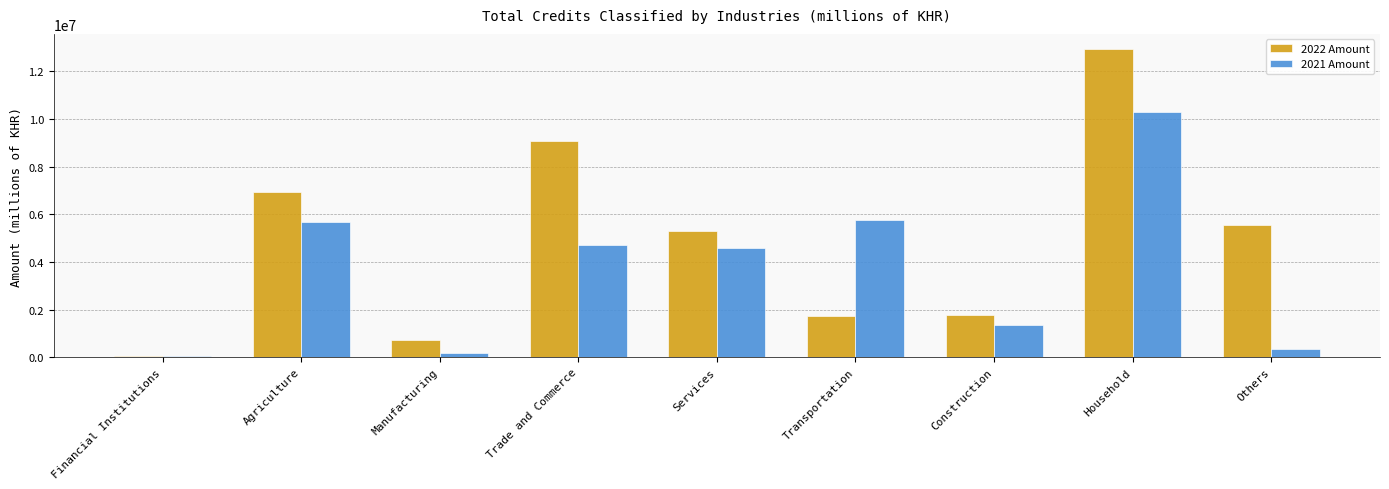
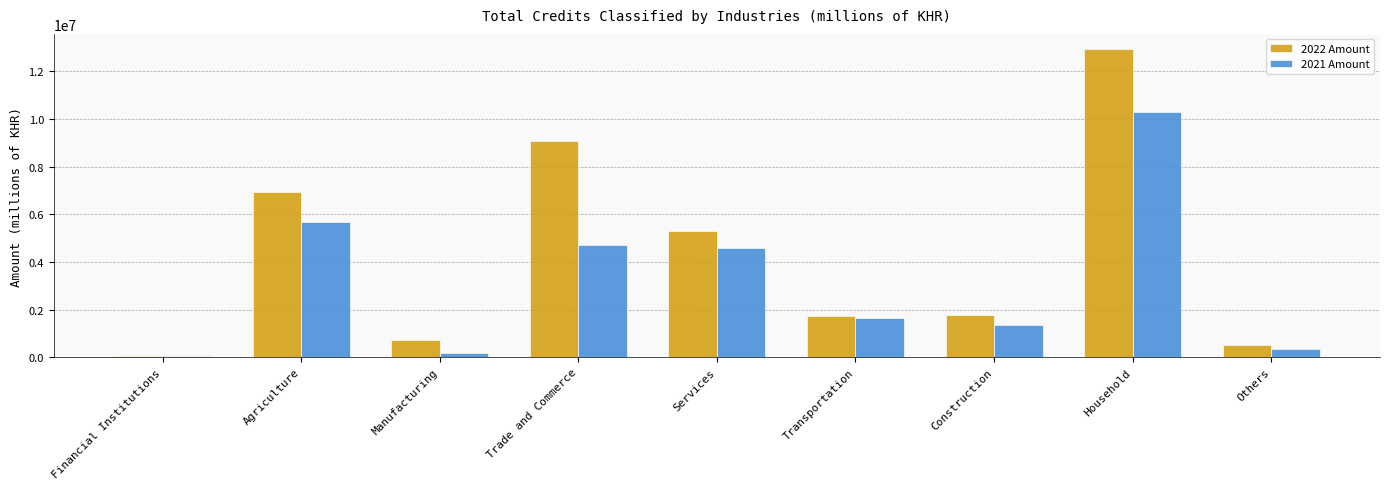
  {
    "2022 Amount": {
      "Agriculture": 6900000,
      "Manufacturing": 700000,
      "Trade and Commerce": 9100000,
      "Services": 5300000,
      "Transportation": 1700000,
      "Construction": 1800000,
      "Household": 12900000,
-     "Others": 5600000
+     "Others": 500000
    },
    "2021 Amount": {
      "Agriculture": 5700000,
      "Manufacturing": 200000,
      "Trade and Commerce": 4700000,
      "Services": 4600000,
-     "Transportation": 5800000,
+     "Transportation": 1600000,
      "Construction": 1400000,
      "Household": 10300000,
      "Others": 400000
    }
  }
